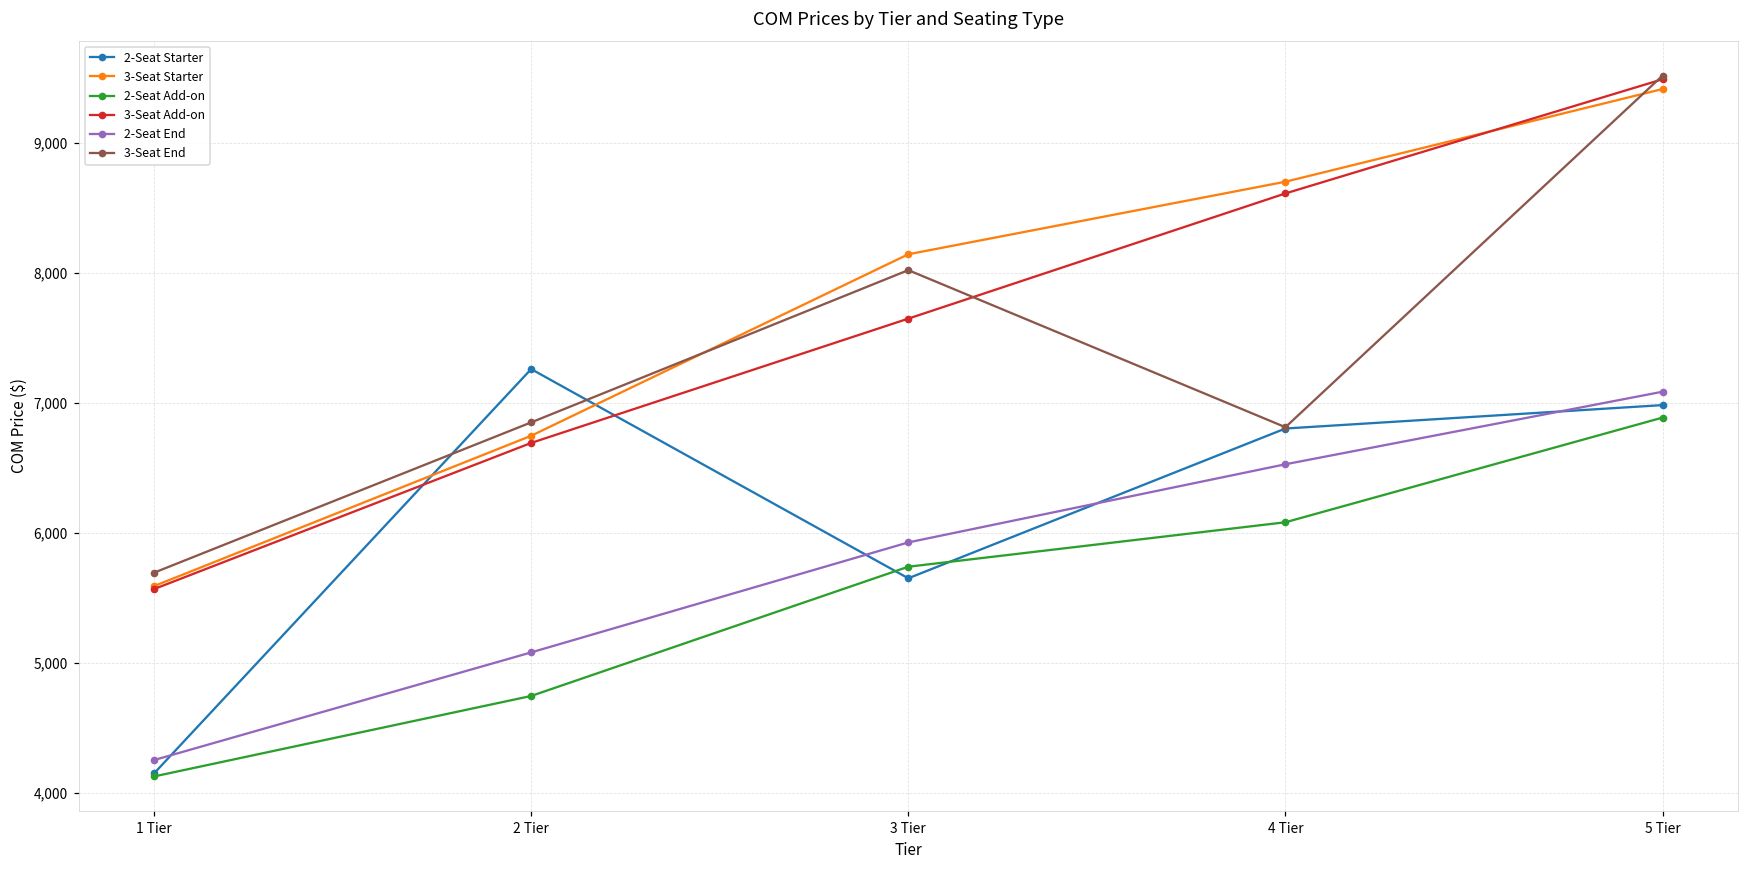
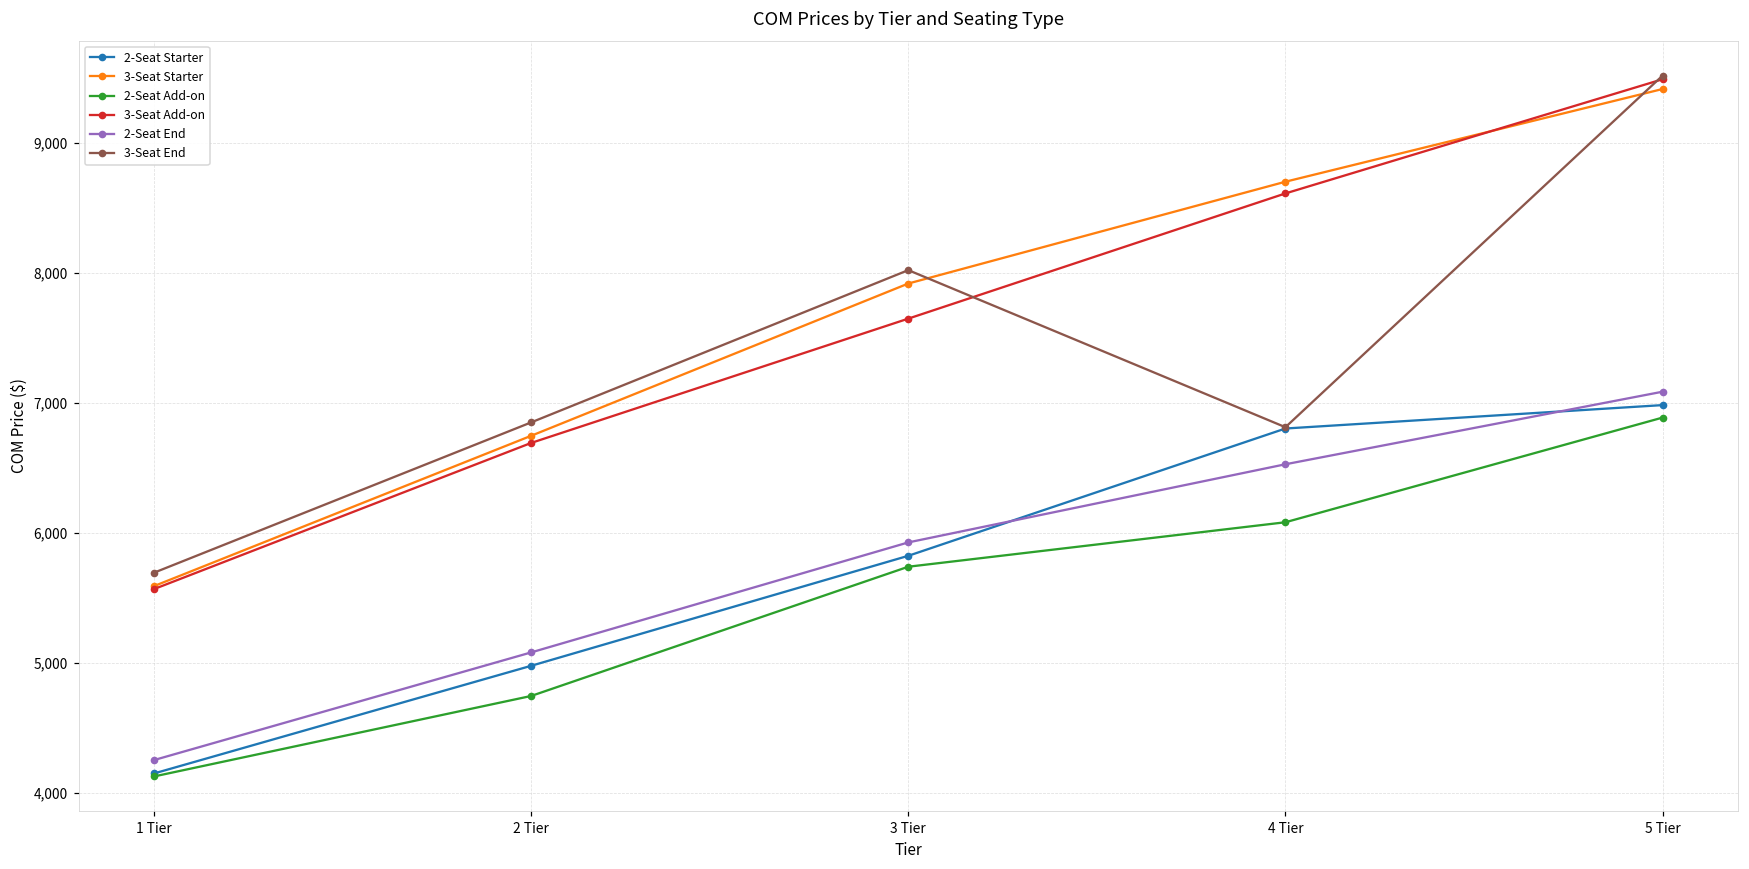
  {
    "2-Seat Starter": {
      "1 Tier": "4,150",
-     "2 Tier": "7,260",
-     "3 Tier": "5,650",
+     "2 Tier": "4,980",
+     "3 Tier": "5,830",
      "5 Tier": "6,990"
    },
    "3-Seat Starter": {
      "1 Tier": "5,590",
      "2 Tier": "6,750",
-     "3 Tier": "8,150",
+     "3 Tier": "7,920",
      "4 Tier": "8,700",
      "5 Tier": "9,420"
    },
    "2-Seat Add-on": {
      "1 Tier": "4,130",
      "2 Tier": "4,750",
      "3 Tier": "5,740",
      "4 Tier": "6,080",
      "5 Tier": "6,890"
    },
    "3-Seat Add-on": {
      "1 Tier": "5,570",
      "2 Tier": "6,690",
      "3 Tier": "7,650",
      "4 Tier": "8,610",
      "5 Tier": "9,490"
    },
    "2-Seat End": {
      "1 Tier": "4,260",
      "2 Tier": "5,080",
      "3 Tier": "5,930",
      "4 Tier": "6,530",
      "5 Tier": "7,090"
    },
    "3-Seat End": {
      "1 Tier": "5,700",
      "2 Tier": "6,850",
      "3 Tier": "8,020",
      "5 Tier": "9,520"
    }
  }
